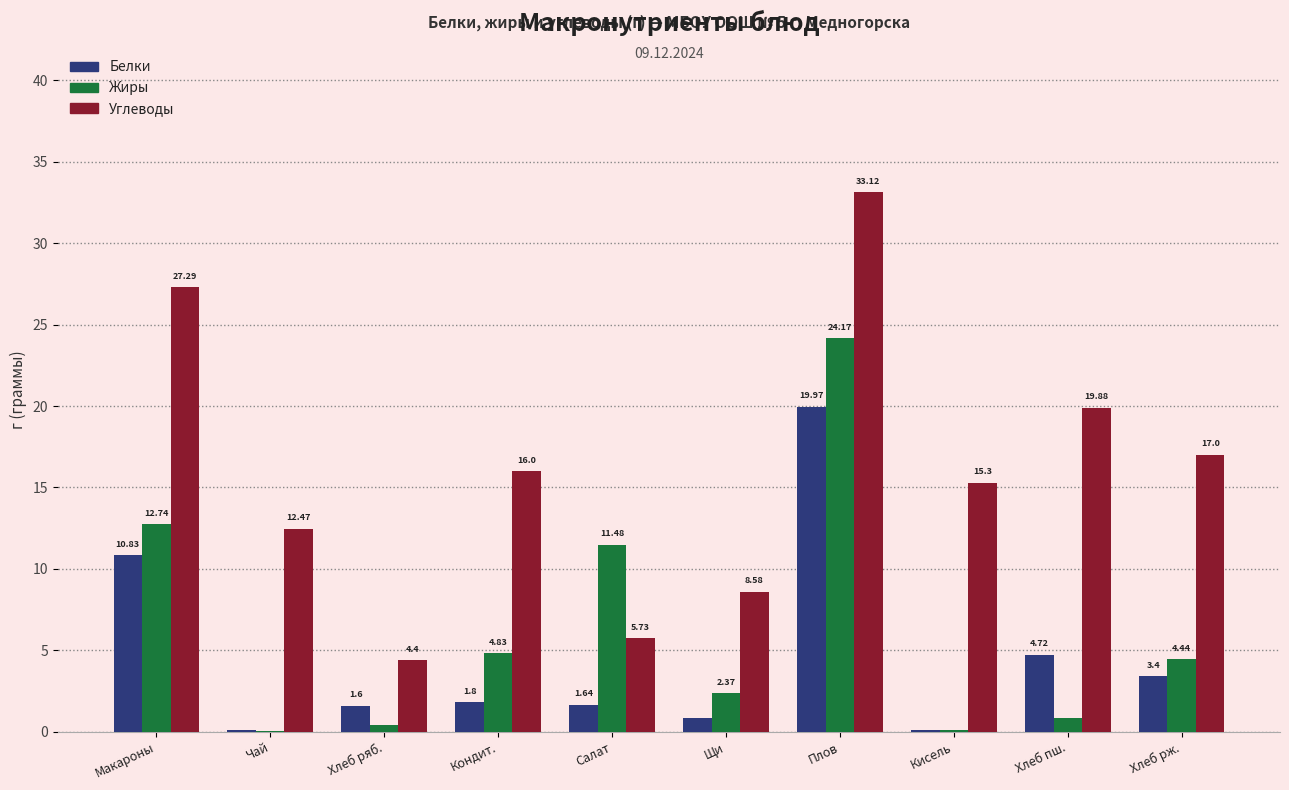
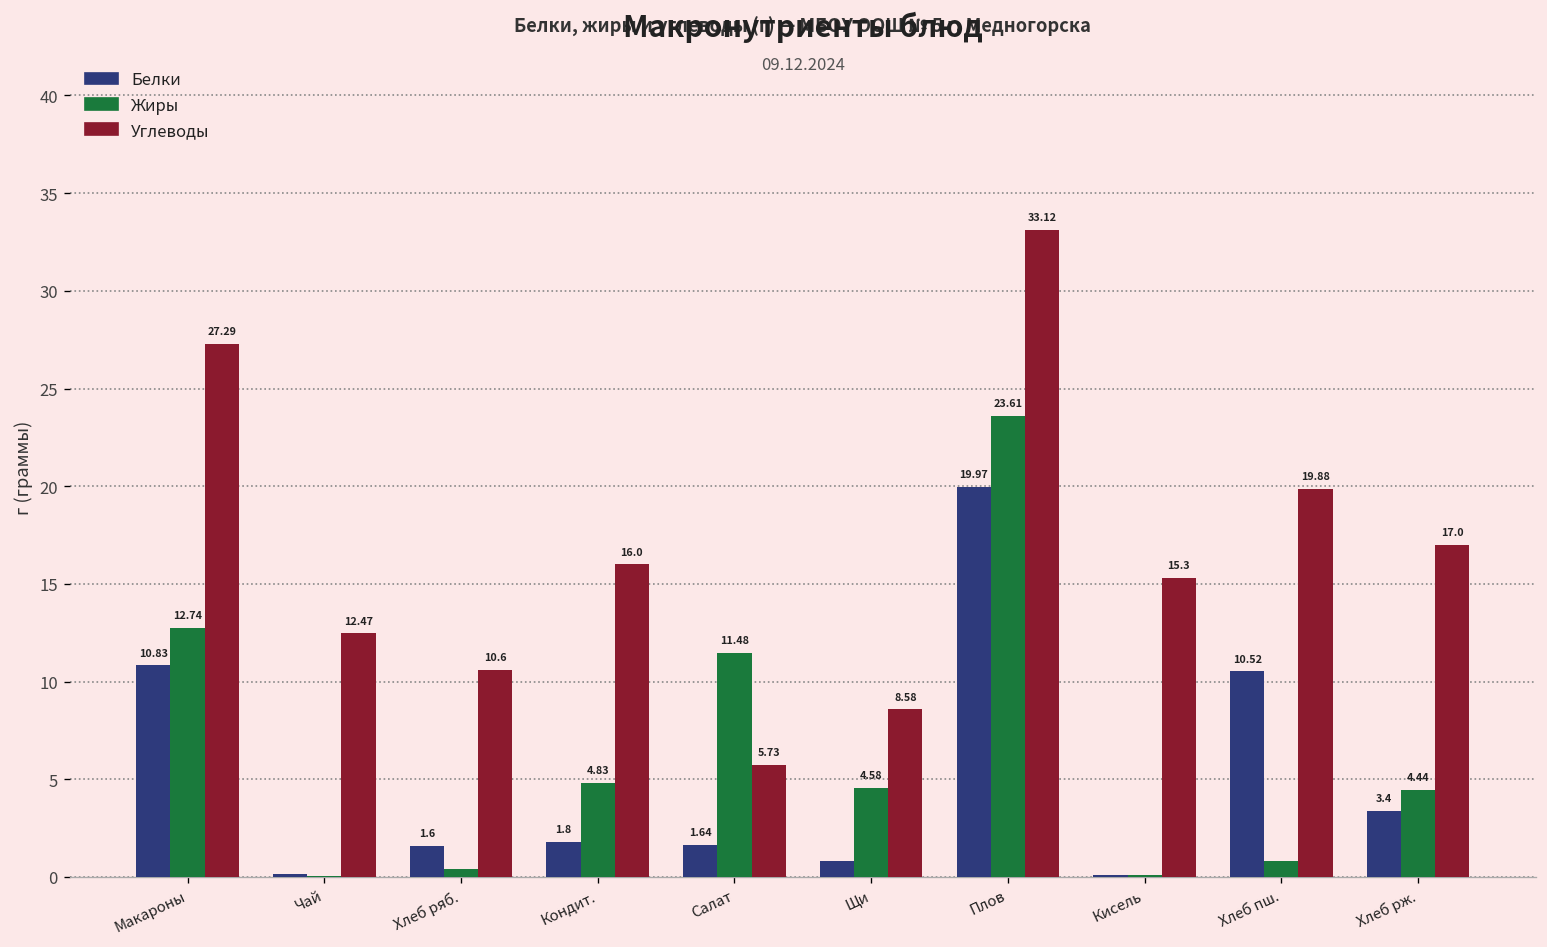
  {
    "Белки": {
      "Макароны": 10.83,
      "Хлеб ряб.": 1.6,
      "Кондит.": 1.8,
      "Салат": 1.64,
      "Плов": 19.97,
-     "Хлеб пш.": 4.72,
+     "Хлеб пш.": 10.52,
      "Хлеб рж.": 3.4
    },
    "Жиры": {
      "Макароны": 12.74,
      "Кондит.": 4.83,
      "Салат": 11.48,
-     "Щи": 2.37,
-     "Плов": 24.17,
+     "Щи": 4.58,
+     "Плов": 23.61,
      "Хлеб рж.": 4.44
    },
    "Углеводы": {
      "Макароны": 27.29,
      "Чай": 12.47,
-     "Хлеб ряб.": 4.4,
+     "Хлеб ряб.": 10.6,
      "Кондит.": 16.0,
      "Салат": 5.73,
      "Щи": 8.58,
      "Плов": 33.12,
      "Кисель": 15.3,
      "Хлеб пш.": 19.88,
      "Хлеб рж.": 17.0
    }
  }
